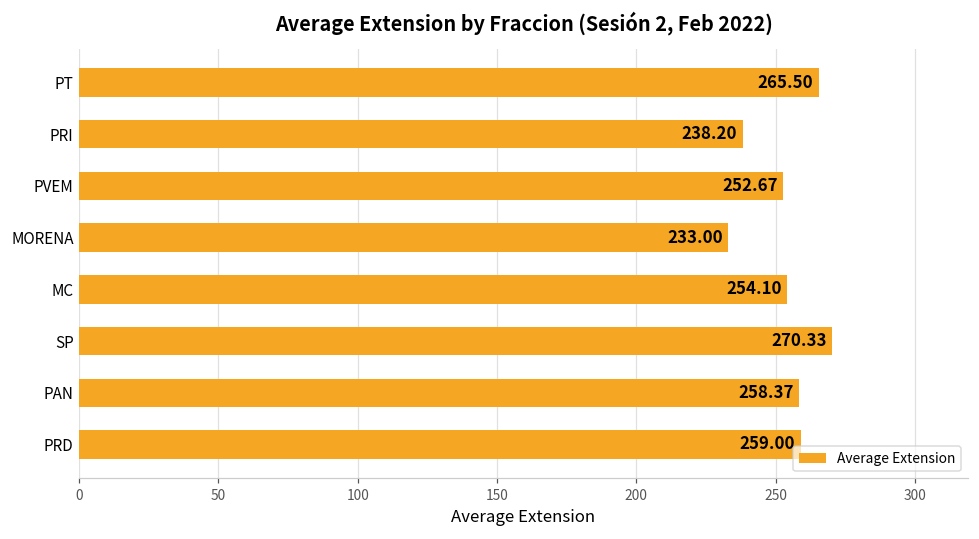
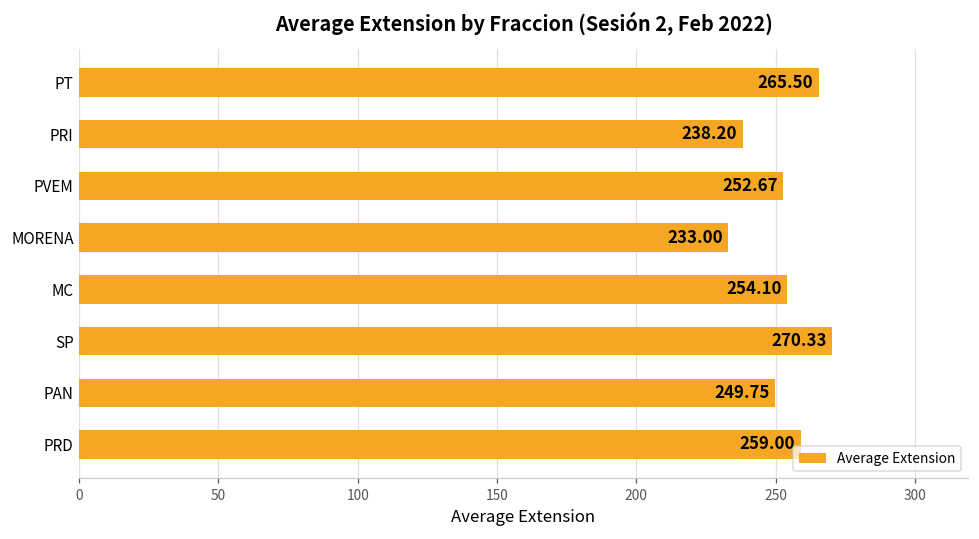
  {
    "PT": 265.50,
    "PRI": 238.20,
    "PVEM": 252.67,
    "MORENA": 233.00,
    "MC": 254.10,
    "SP": 270.33,
-   "PAN": 258.37
+   "PAN": 249.75
  }
